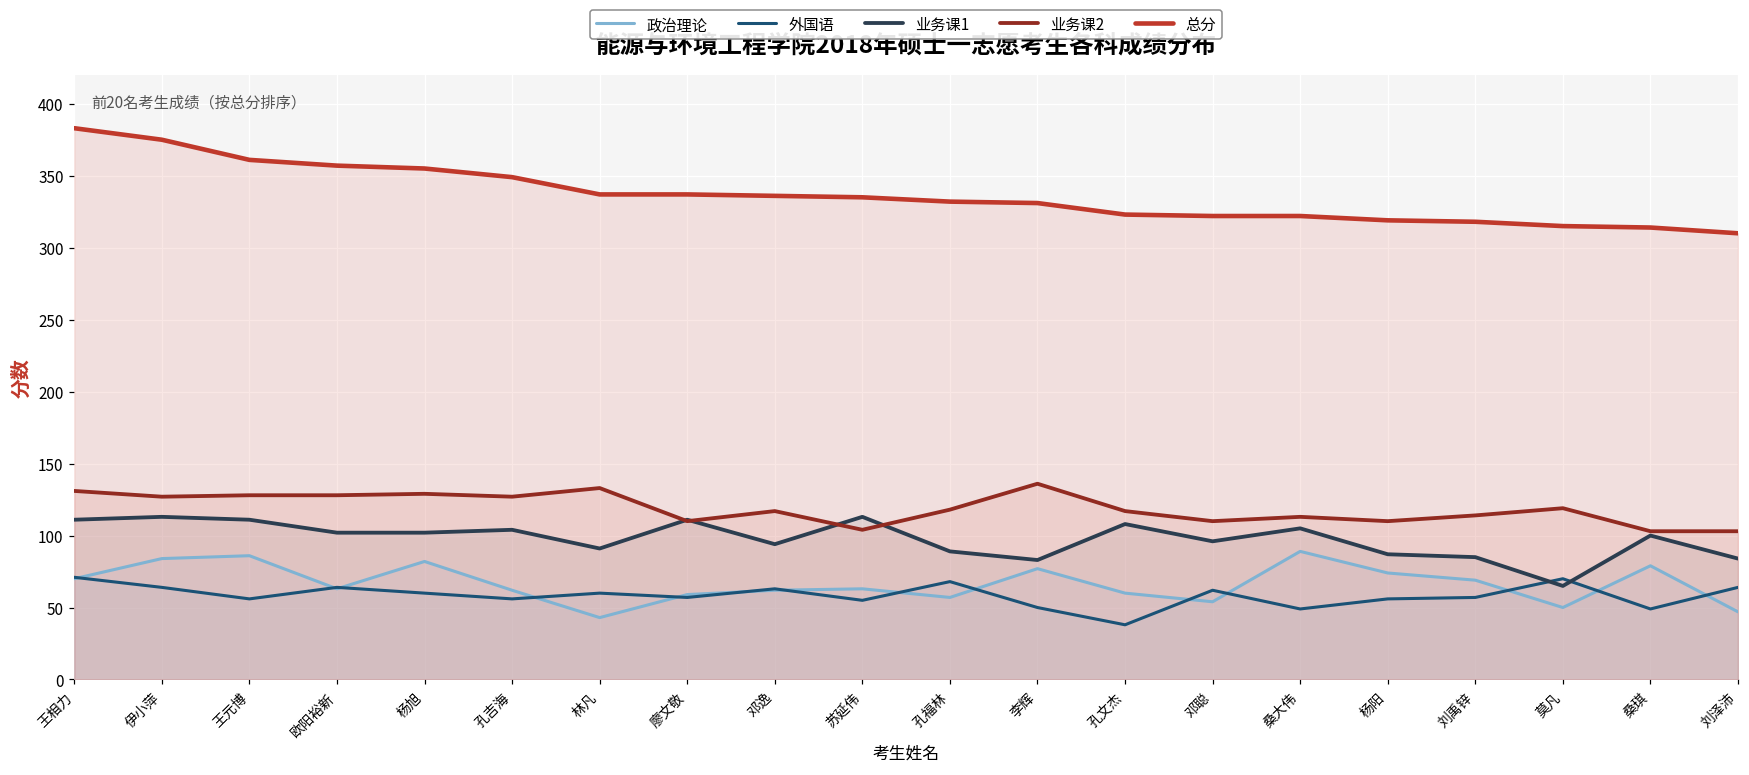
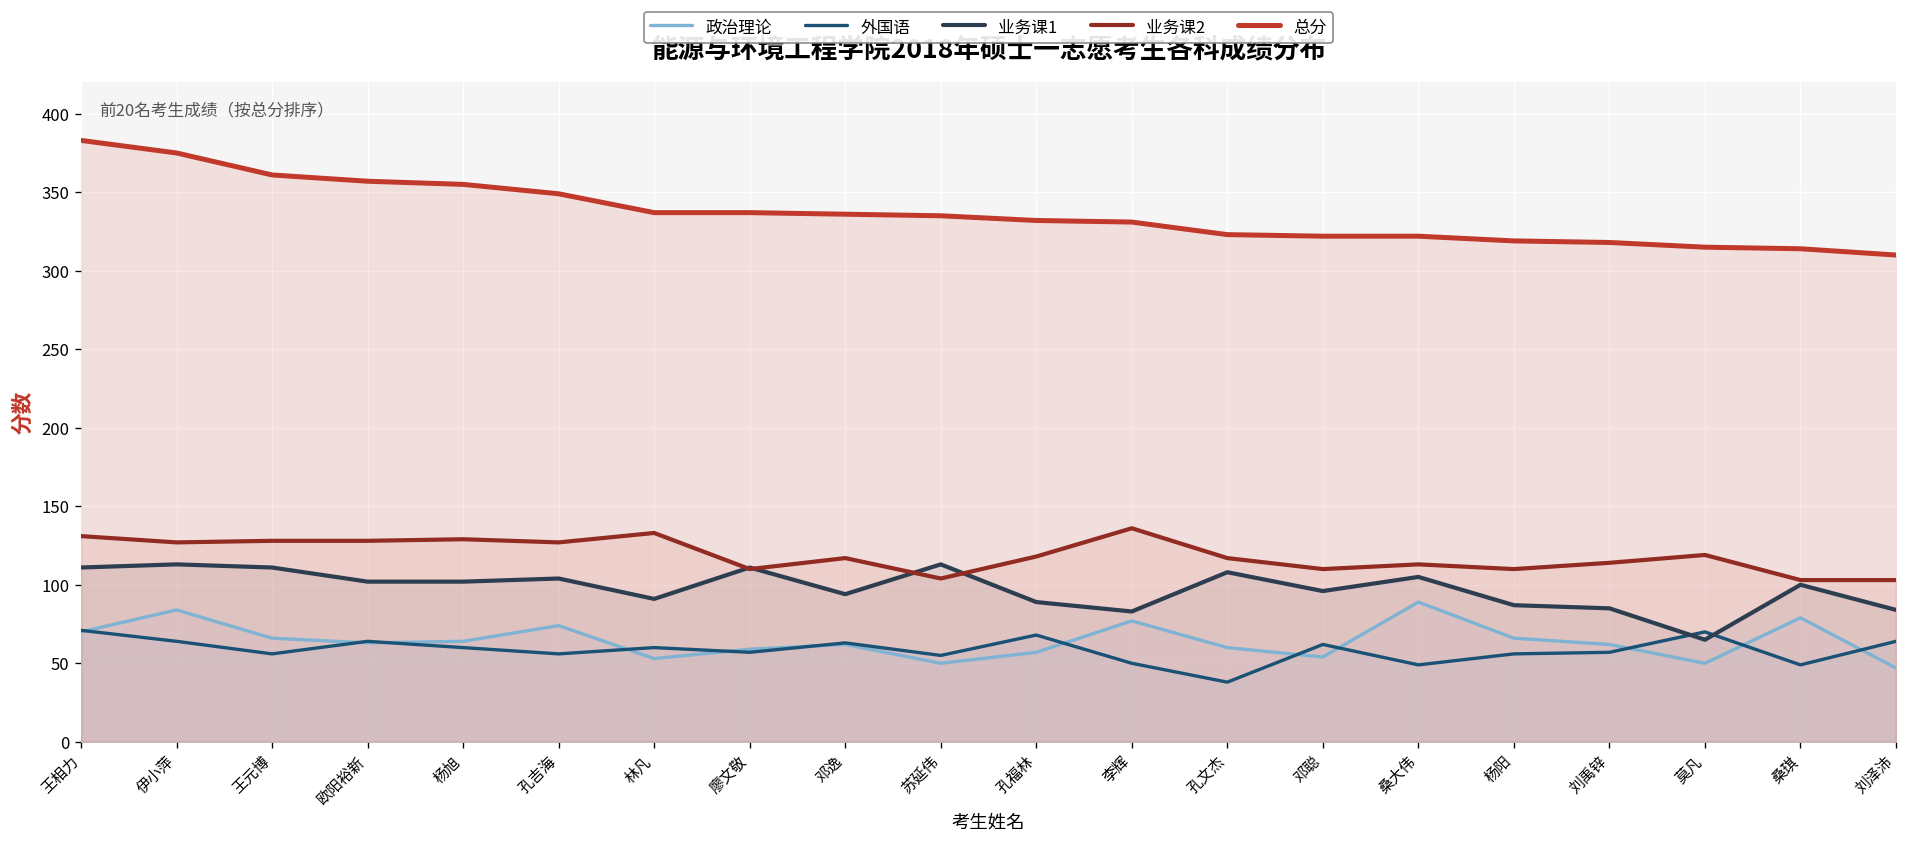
  {
    "政治理论": {
      "伊小萍": 84,
-     "王元博": 86,
-     "杨旭": 82,
-     "孔吉海": 62,
-     "林凡": 43,
+     "王元博": 66,
+     "杨旭": 64,
+     "孔吉海": 74,
+     "林凡": 53,
      "廖文敬": 59,
-     "苏延伟": 63,
+     "苏延伟": 50,
      "孔福林": 57,
      "李辉": 77,
      "孔文杰": 60,
      "邓聪": 54,
      "桑大伟": 89,
-     "杨阳": 74,
-     "刘禹锌": 69,
+     "杨阳": 66,
+     "刘禹锌": 62,
      "莫凡": 50,
      "桑琪": 79,
      "刘泽沛": 47
    }
  }
